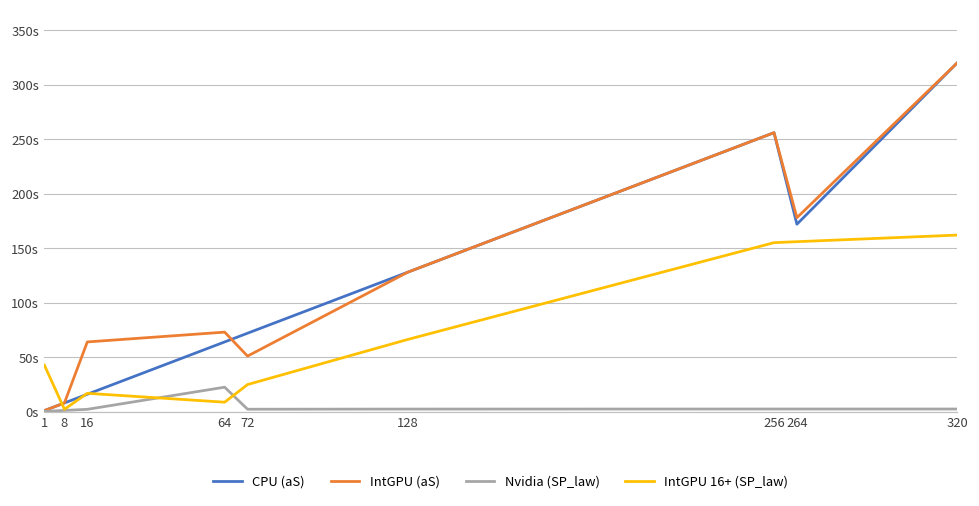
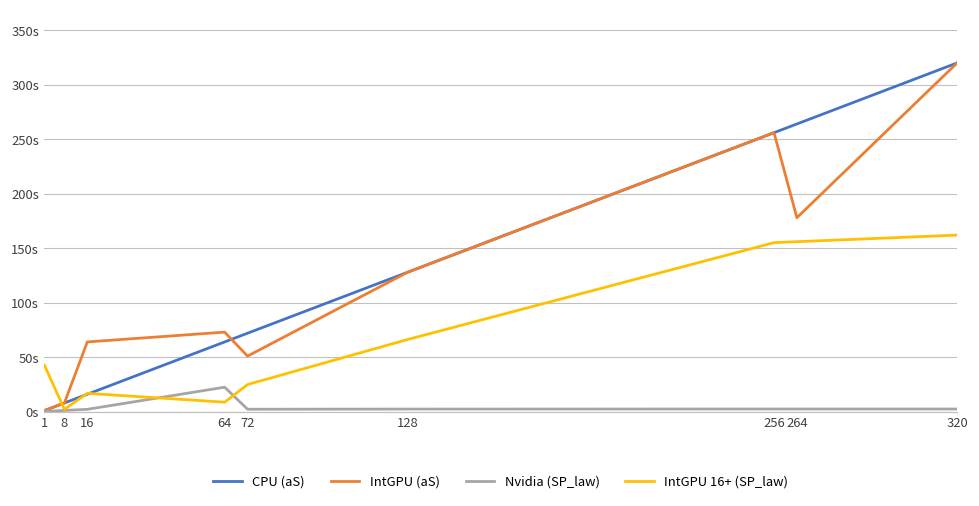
  {
    "CPU (aS)": {
      "64": "60s",
      "72": "70s",
-     "264": "170s"
+     "264": "260s"
    },
    "IntGPU (aS)": {
      "16": "60s",
      "64": "70s",
      "72": "50s",
      "264": "180s"
    },
    "Nvidia (SP_law)": {
      "16": "0s",
      "64": "20s",
      "72": "0s",
      "128": "0s",
      "256": "0s",
      "264": "0s",
      "320": "0s"
    },
    "IntGPU 16+ (SP_law)": {
      "1": "40s",
      "64": "10s",
      "72": "20s",
      "128": "70s",
      "256": "160s",
      "264": "160s",
      "320": "160s"
    }
  }
